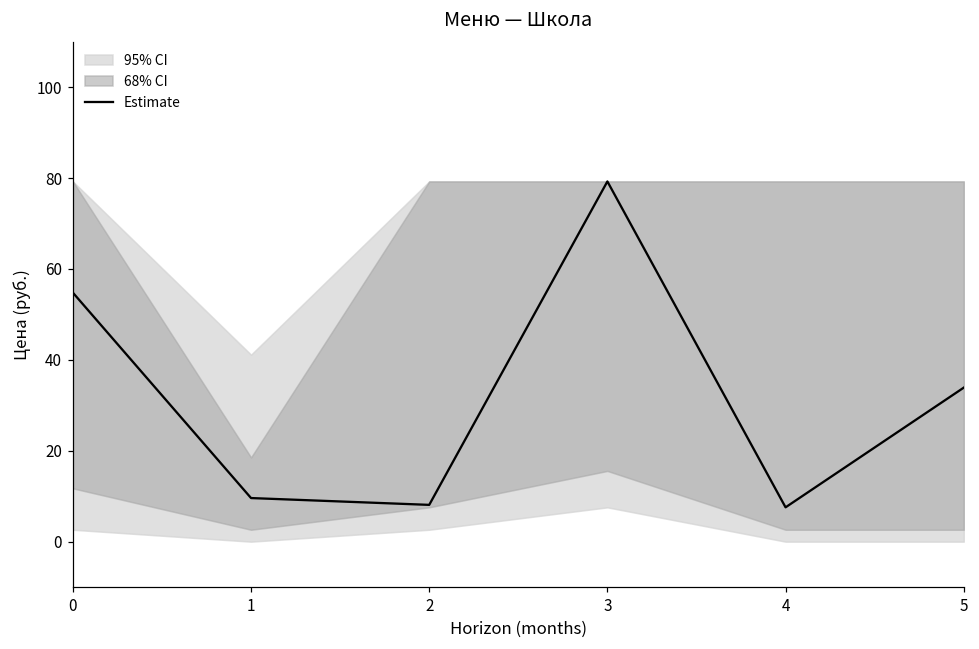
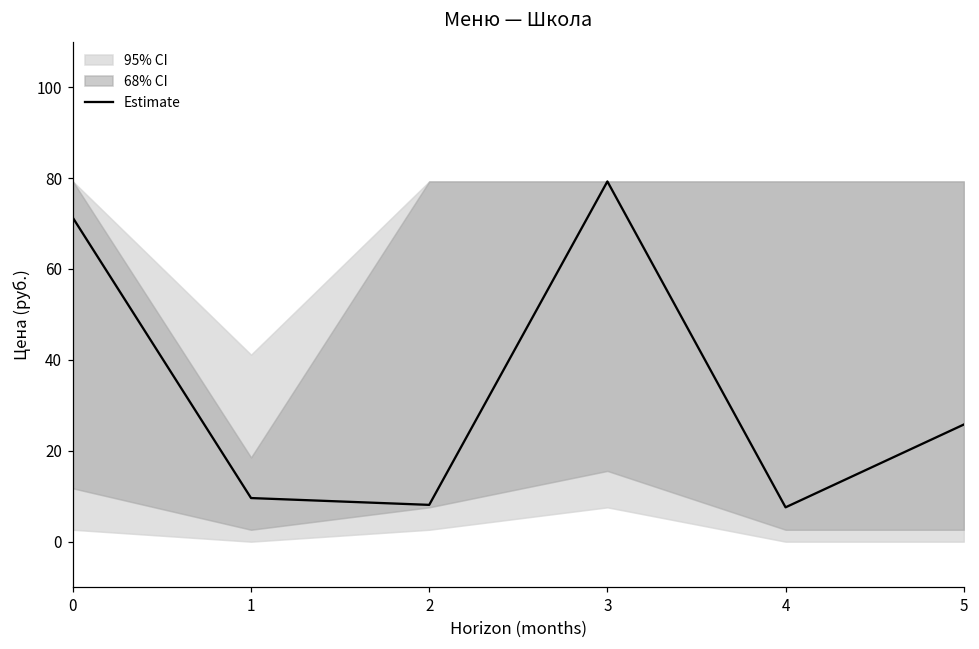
  {
    "Estimate": {
-     "0": 55,
+     "0": 71,
      "1": 10,
      "2": 8,
      "4": 8,
-     "5": 34
+     "5": 26
    }
  }
